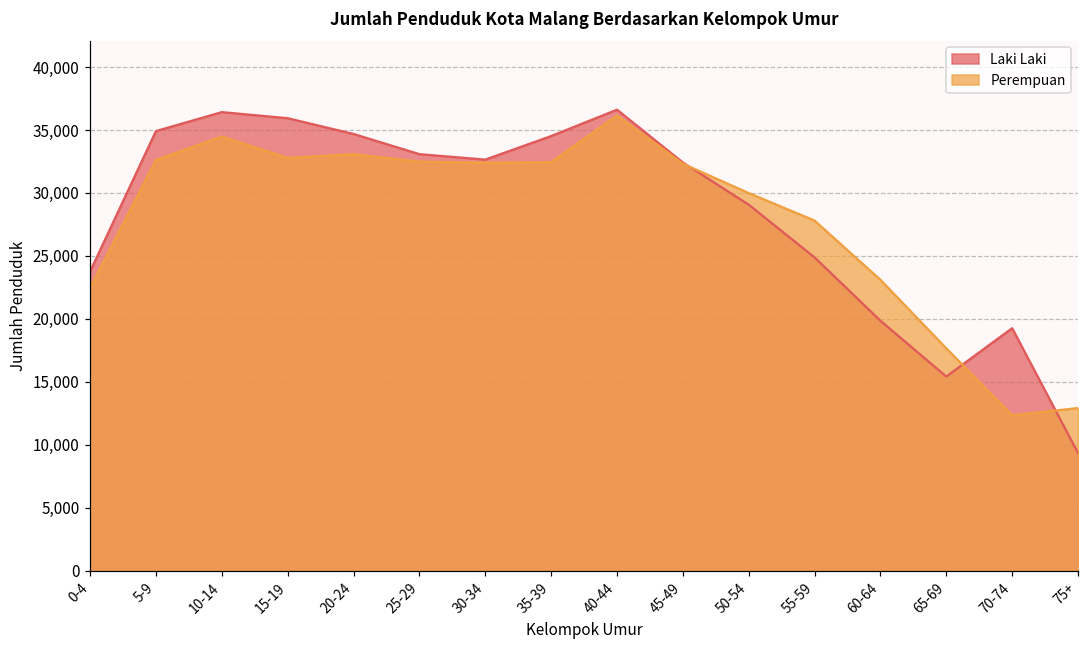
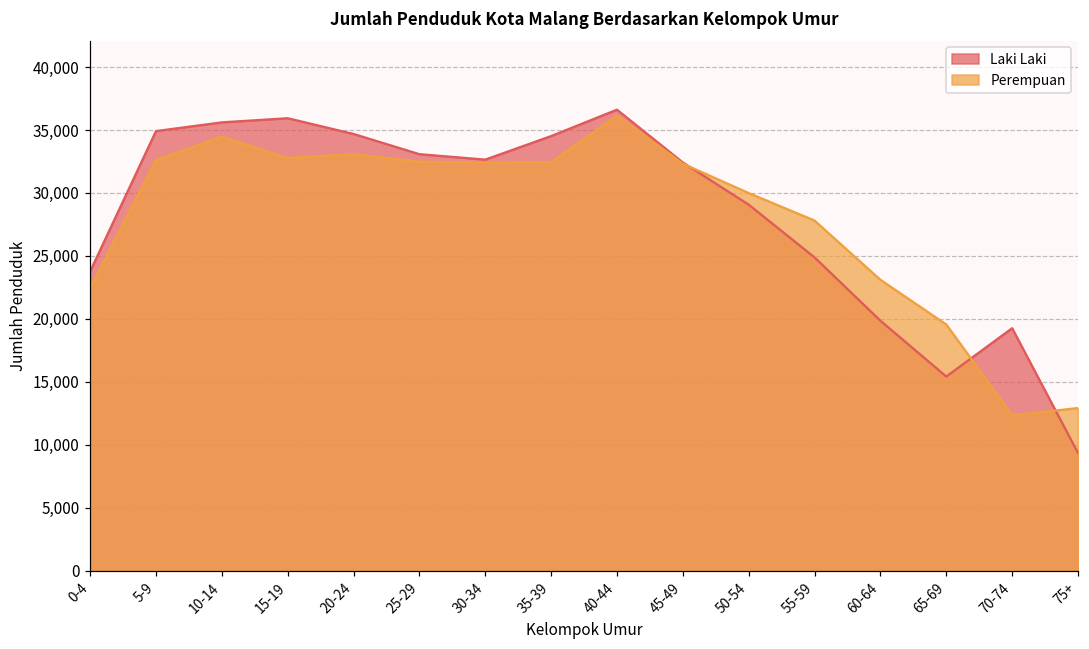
  {
    "Laki Laki": {
      "0-4": "23,800",
      "5-9": "34,900",
-     "10-14": "36,400",
+     "10-14": "35,600",
      "15-19": "35,900",
      "20-24": "34,700",
      "25-29": "33,100",
      "30-34": "32,600",
      "35-39": "34,500",
      "40-44": "36,600",
      "50-54": "29,100",
      "55-59": "24,900",
      "60-64": "19,800",
      "65-69": "15,400",
      "70-74": "19,300",
      "75+": "9,300"
    },
    "Perempuan": {
      "0-4": "22,500",
      "5-9": "32,600",
      "10-14": "34,500",
      "15-19": "32,800",
      "20-24": "33,100",
      "25-29": "32,500",
      "30-34": "32,400",
      "35-39": "32,400",
      "40-44": "36,200",
      "50-54": "30,000",
      "55-59": "27,800",
      "60-64": "23,100",
-     "65-69": "17,700",
+     "65-69": "19,500",
      "70-74": "12,300",
      "75+": "12,900"
    }
  }
